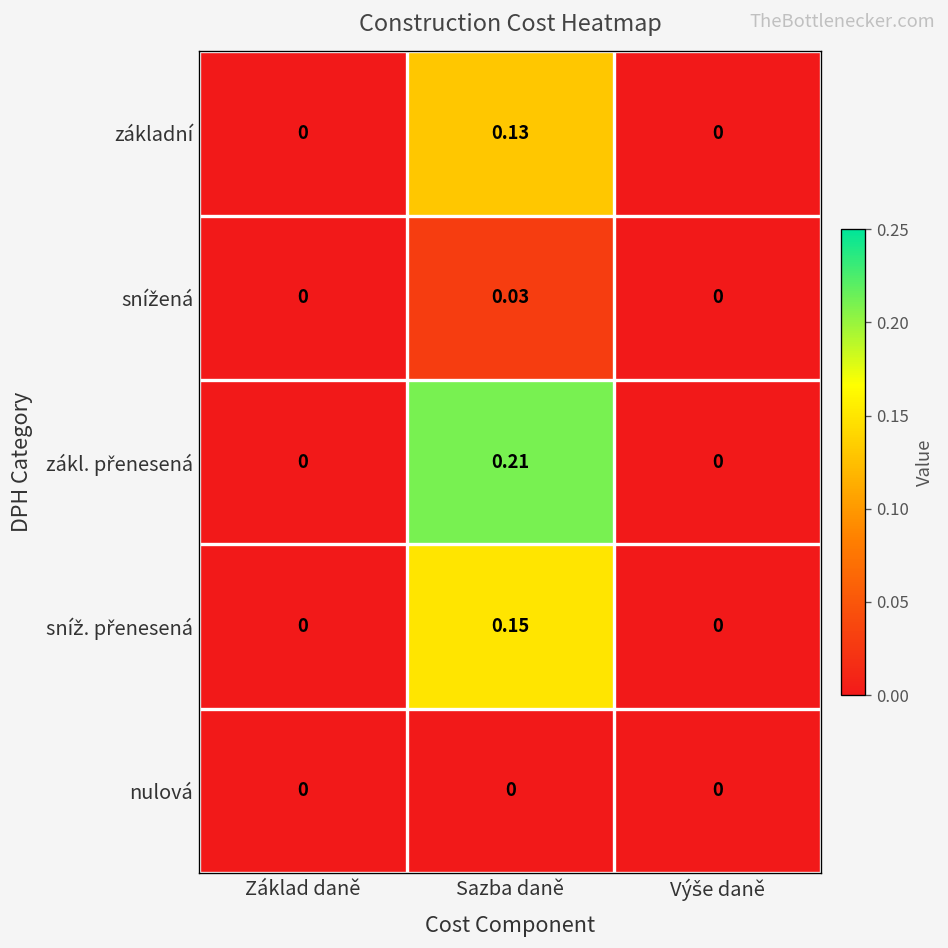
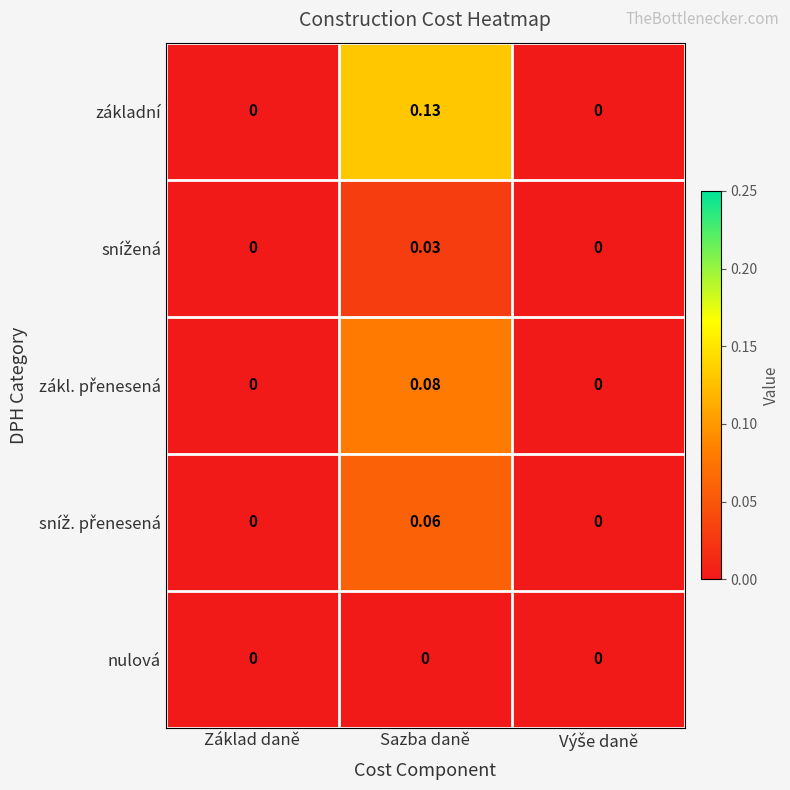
  {
    "základní": {
      "Základ daně": 0,
      "Sazba daně": 0.13,
      "Výše daně": 0
    },
    "snížená": {
      "Základ daně": 0,
      "Sazba daně": 0.03,
      "Výše daně": 0
    },
    "zákl. přenesená": {
      "Základ daně": 0,
-     "Sazba daně": 0.21,
+     "Sazba daně": 0.08,
      "Výše daně": 0
    },
    "sníž. přenesená": {
      "Základ daně": 0,
-     "Sazba daně": 0.15,
+     "Sazba daně": 0.06,
      "Výše daně": 0
    },
    "nulová": {
      "Základ daně": 0,
      "Sazba daně": 0,
      "Výše daně": 0
    }
  }
